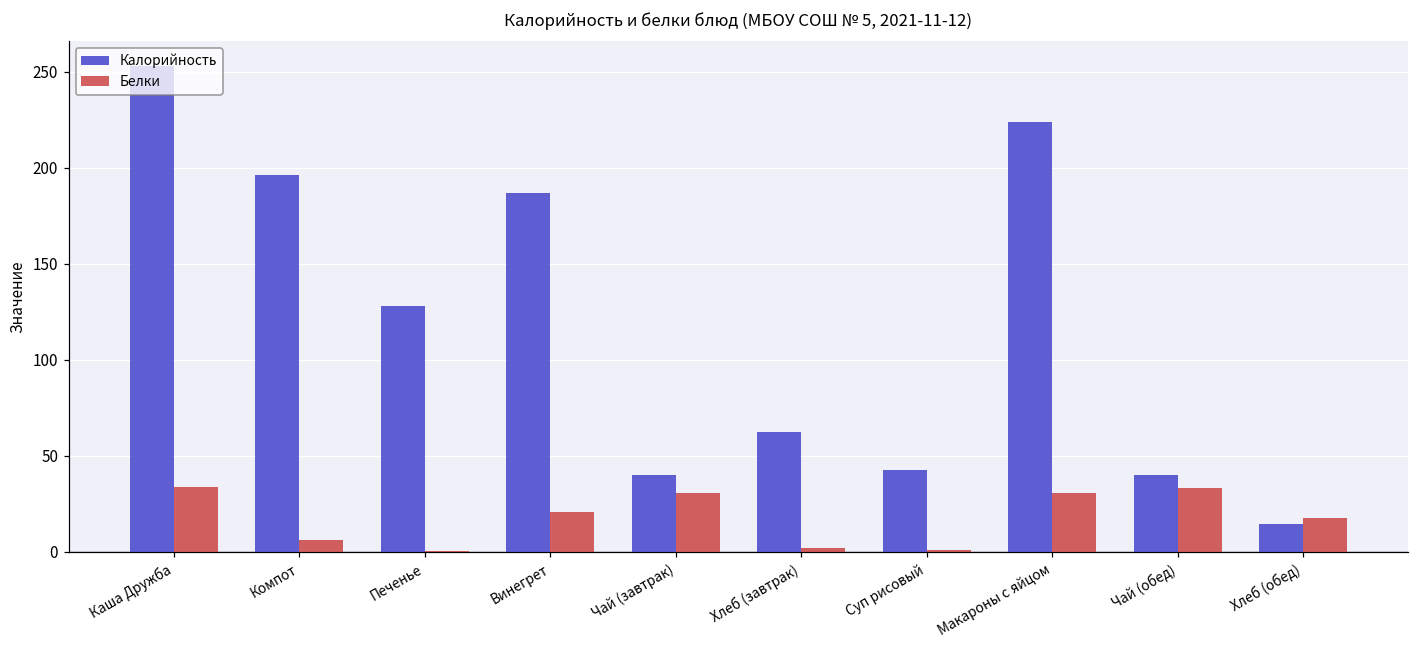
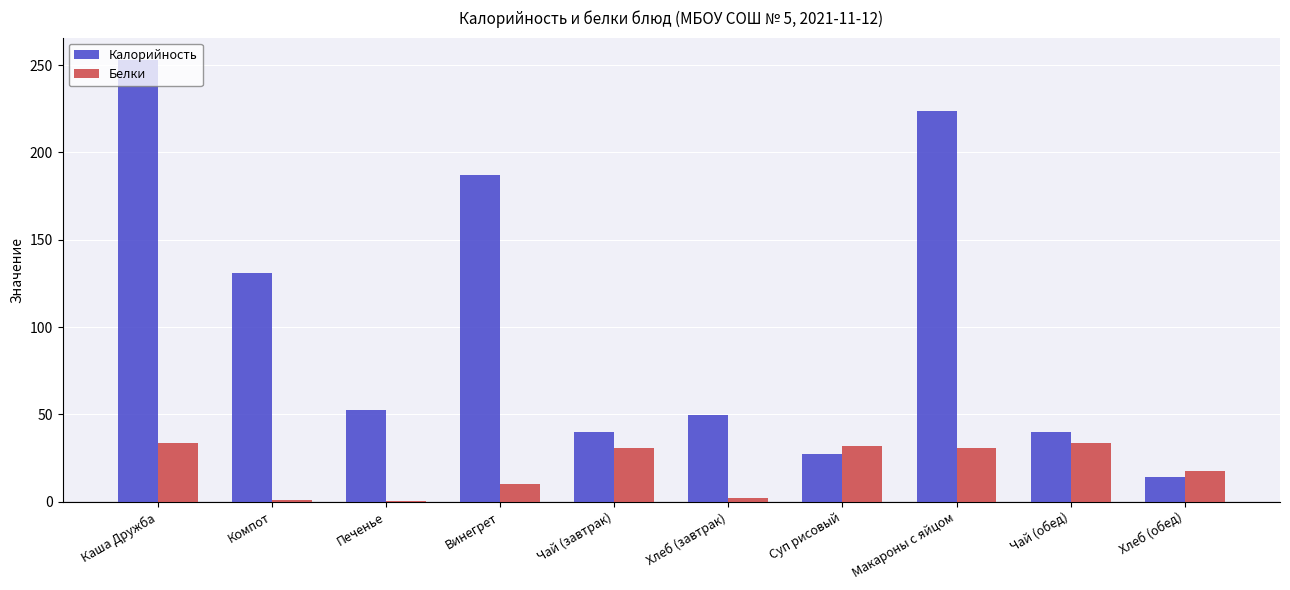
  {
    "Калорийность": {
-     "Компот": 196,
-     "Печенье": 128,
+     "Компот": 131,
+     "Печенье": 52,
      "Винегрет": 187,
      "Чай (завтрак)": 40,
-     "Хлеб (завтрак)": 62,
-     "Суп рисовый": 43,
+     "Хлеб (завтрак)": 50,
+     "Суп рисовый": 28,
      "Макароны с яйцом": 224,
      "Чай (обед)": 40,
      "Хлеб (обед)": 14
    },
    "Белки": {
      "Каша Дружба": 34,
-     "Компот": 6,
-     "Винегрет": 21,
+     "Компот": 1,
+     "Винегрет": 10,
      "Чай (завтрак)": 31,
      "Хлеб (завтрак)": 2,
-     "Суп рисовый": 1,
+     "Суп рисовый": 32,
      "Макароны с яйцом": 31,
      "Чай (обед)": 34,
      "Хлеб (обед)": 18
    }
  }
